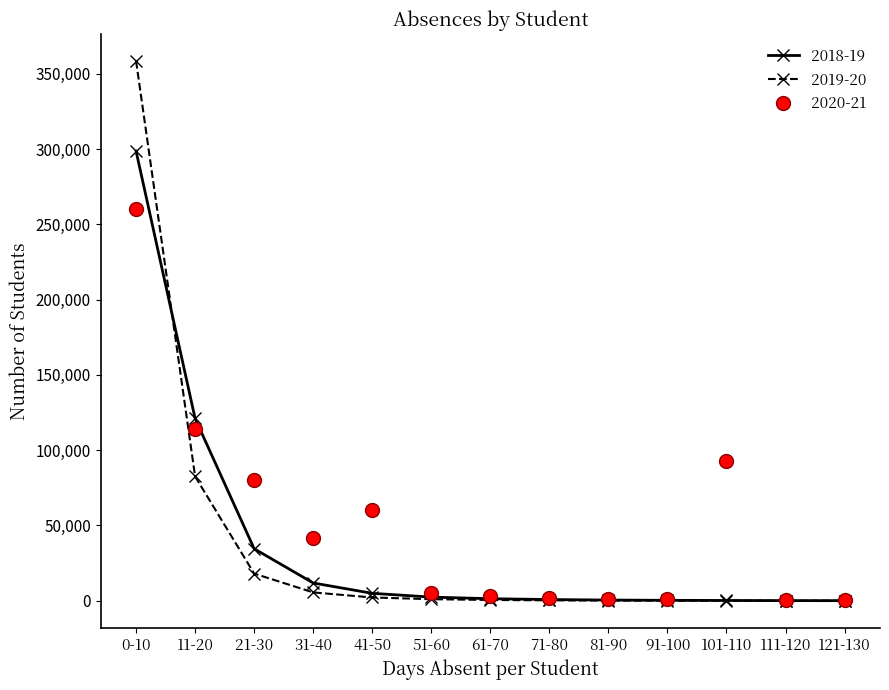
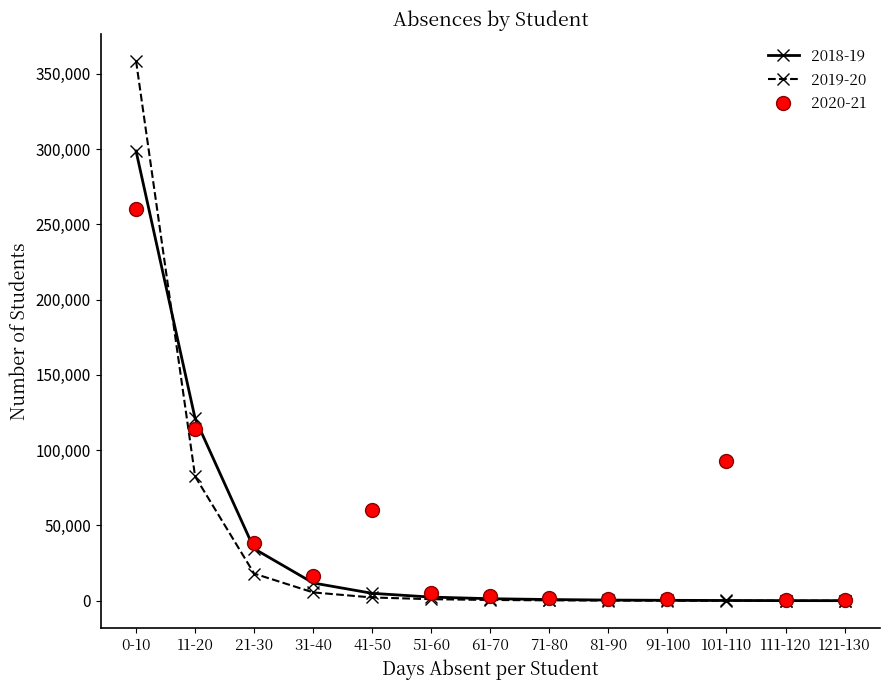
  {
    "2020-21": {
      "0-10": "260,000",
      "11-20": "114,000",
-     "21-30": "80,000",
-     "31-40": "42,000",
+     "21-30": "38,000",
+     "31-40": "17,000",
      "41-50": "60,000",
      "51-60": "5,000",
      "61-70": "3,000",
      "101-110": "93,000"
    }
  }
